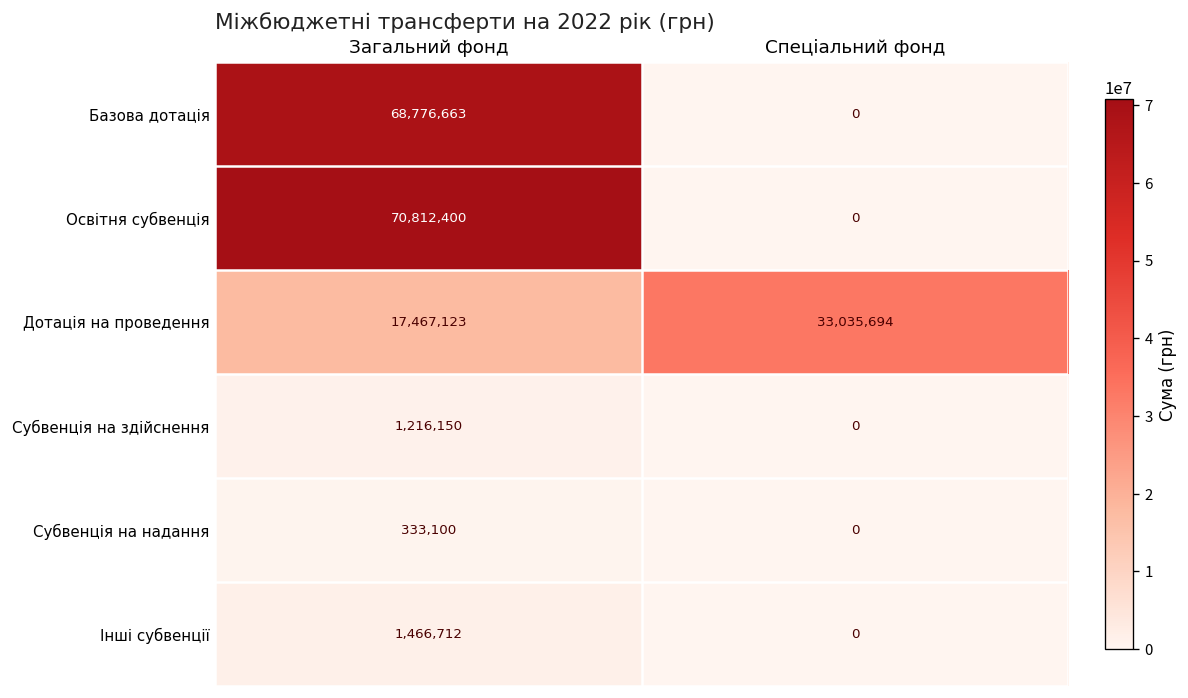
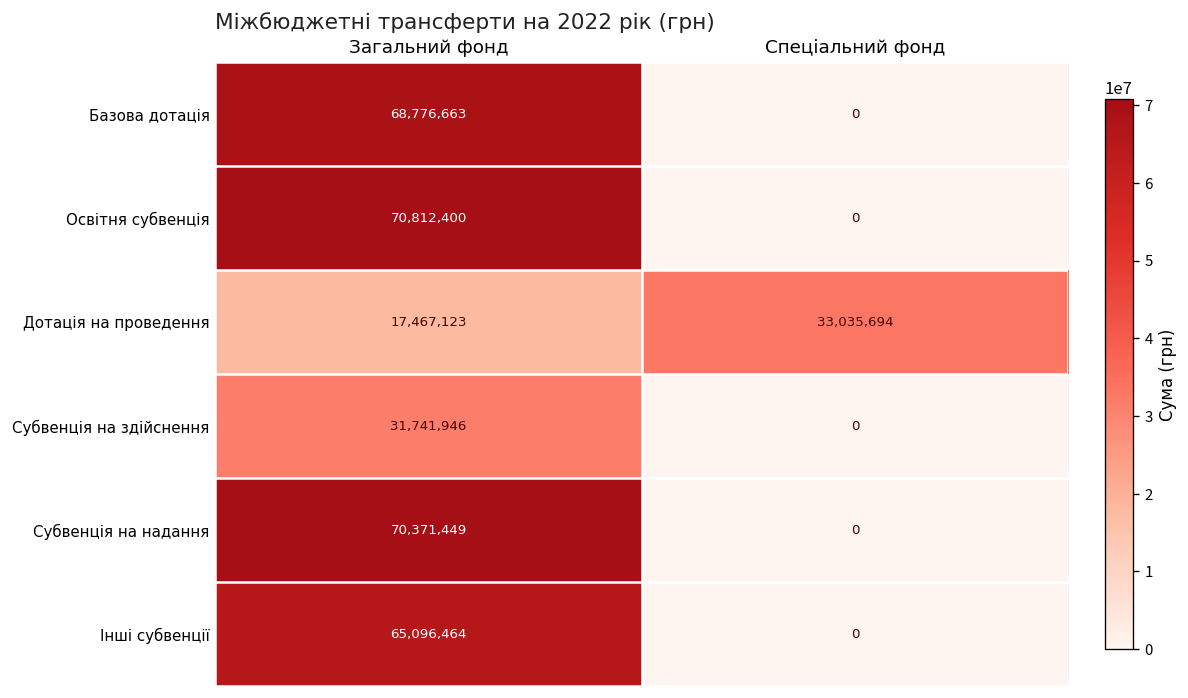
  {
    "Базова дотація": {
      "Загальний фонд": "68,776,663",
      "Спеціальний фонд": "0"
    },
    "Освітня субвенція": {
      "Загальний фонд": "70,812,400",
      "Спеціальний фонд": "0"
    },
    "Дотація на проведення": {
      "Загальний фонд": "17,467,123",
      "Спеціальний фонд": "33,035,694"
    },
    "Субвенція на здійснення": {
-     "Загальний фонд": "1,216,150",
+     "Загальний фонд": "31,741,946",
      "Спеціальний фонд": "0"
    },
    "Субвенція на надання": {
-     "Загальний фонд": "333,100",
+     "Загальний фонд": "70,371,449",
      "Спеціальний фонд": "0"
    },
    "Інші субвенції": {
-     "Загальний фонд": "1,466,712",
+     "Загальний фонд": "65,096,464",
      "Спеціальний фонд": "0"
    }
  }
